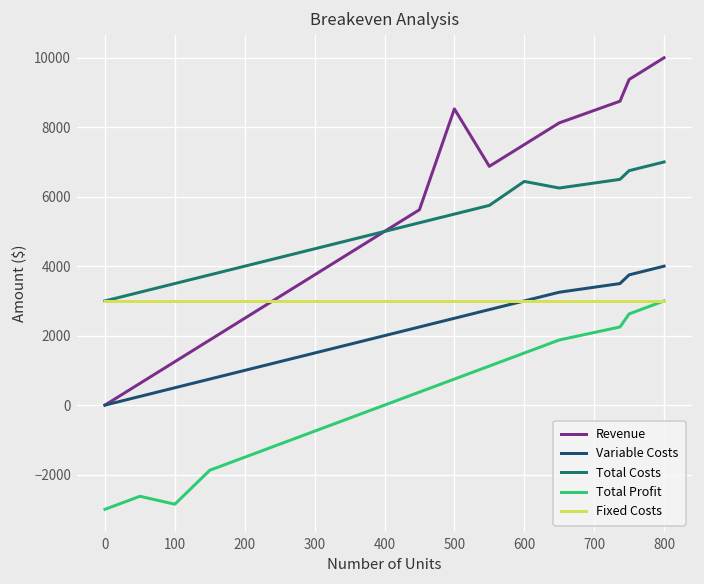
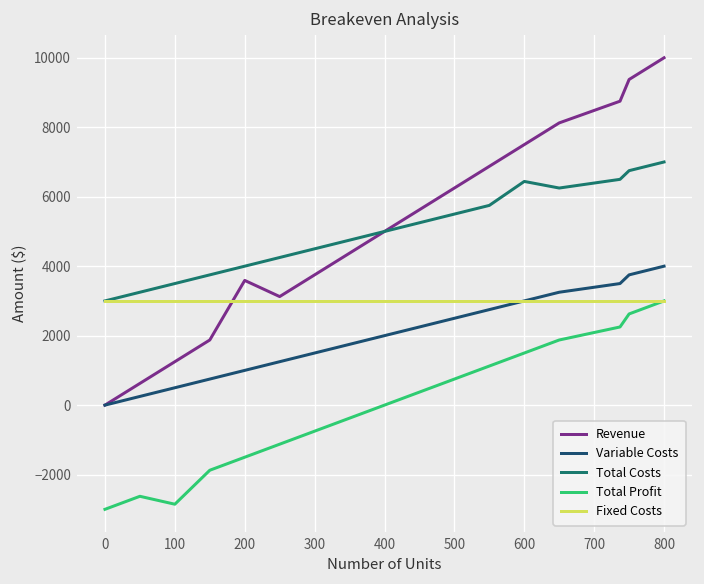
  {
    "Revenue": {
      "100": 1300,
-     "200": 2500,
+     "200": 3600,
      "300": 3800,
-     "500": 8500,
+     "500": 6300,
      "600": 7500,
      "800": 10000
    },
    "Total Profit": {
      "0": -3000,
      "100": -2900,
      "200": -1500,
      "300": -800,
      "400": 0,
      "500": 800,
      "600": 1500
    },
    "Fixed Costs": {
      "100": 3000,
      "200": 3000,
      "300": 3000,
      "400": 3000,
      "500": 3000
    }
  }
